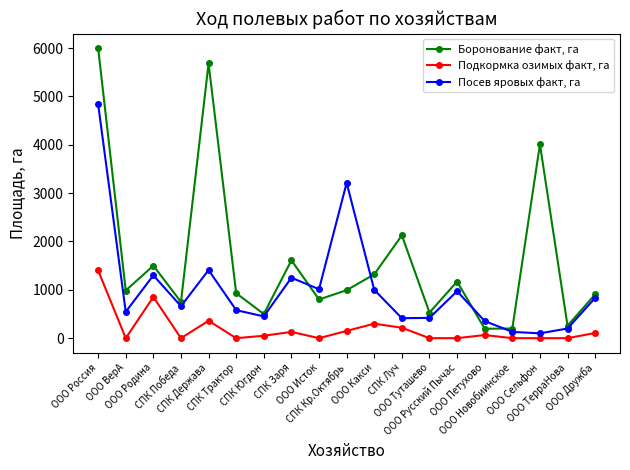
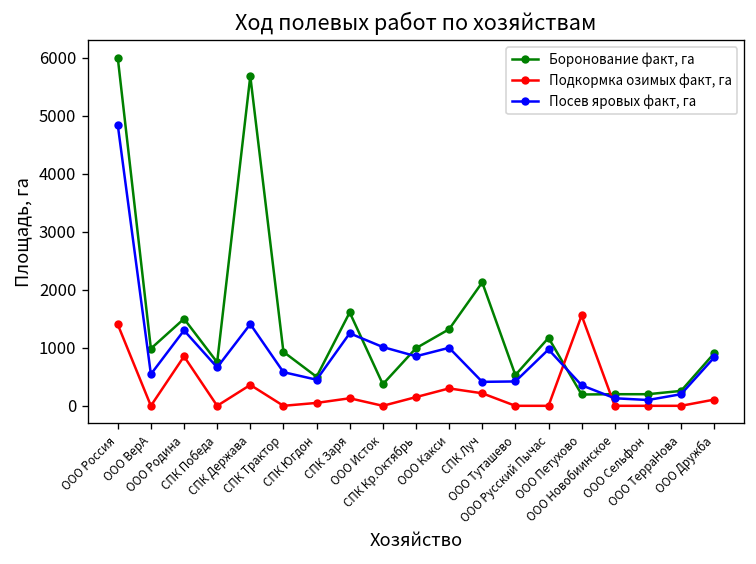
  {
    "Боронование факт, га": {
      "ООО Россия": 6000,
      "ООО ВерА": 1000,
      "ООО Родина": 1500,
      "СПК Победа": 800,
      "СПК Держава": 5700,
      "СПК Трактор": 900,
      "СПК Заря": 1600,
-     "ООО Исток": 800,
+     "ООО Исток": 400,
      "СПК Кр.Октябрь": 1000,
      "ООО Какси": 1300,
      "СПК Луч": 2100,
      "ООО Туташево": 500,
      "ООО Русский Пычас": 1200,
      "ООО Петухово": 200,
      "ООО Новобиинское": 200,
-     "ООО Сельфон": 4000,
+     "ООО Сельфон": 200,
      "ООО ТерраНова": 300,
      "ООО Дружба": 900
    },
    "Подкормка озимых факт, га": {
      "ООО Россия": 1400,
      "ООО ВерА": 0,
      "ООО Родина": 900,
      "СПК Победа": 0,
      "СПК Держава": 400,
      "СПК Трактор": 0,
      "СПК Югдон": 100,
      "СПК Заря": 100,
      "ООО Исток": 0,
      "СПК Кр.Октябрь": 200,
      "ООО Какси": 300,
      "СПК Луч": 200,
      "ООО Туташево": 0,
      "ООО Русский Пычас": 0,
-     "ООО Петухово": 100,
+     "ООО Петухово": 1600,
      "ООО Новобиинское": 0,
      "ООО Сельфон": 0,
      "ООО ТерраНова": 0,
      "ООО Дружба": 100
    },
    "Посев яровых факт, га": {
      "ООО Россия": 4800,
      "ООО ВерА": 500,
      "ООО Родина": 1300,
      "СПК Победа": 700,
      "СПК Держава": 1400,
      "СПК Трактор": 600,
      "СПК Заря": 1300,
      "ООО Исток": 1000,
-     "СПК Кр.Октябрь": 3200,
+     "СПК Кр.Октябрь": 900,
      "ООО Какси": 1000,
      "СПК Луч": 400,
      "ООО Туташево": 400,
      "ООО Русский Пычас": 1000,
      "ООО Петухово": 400,
      "ООО Новобиинское": 100,
      "ООО Сельфон": 100,
      "ООО ТерраНова": 200,
      "ООО Дружба": 800
    }
  }
